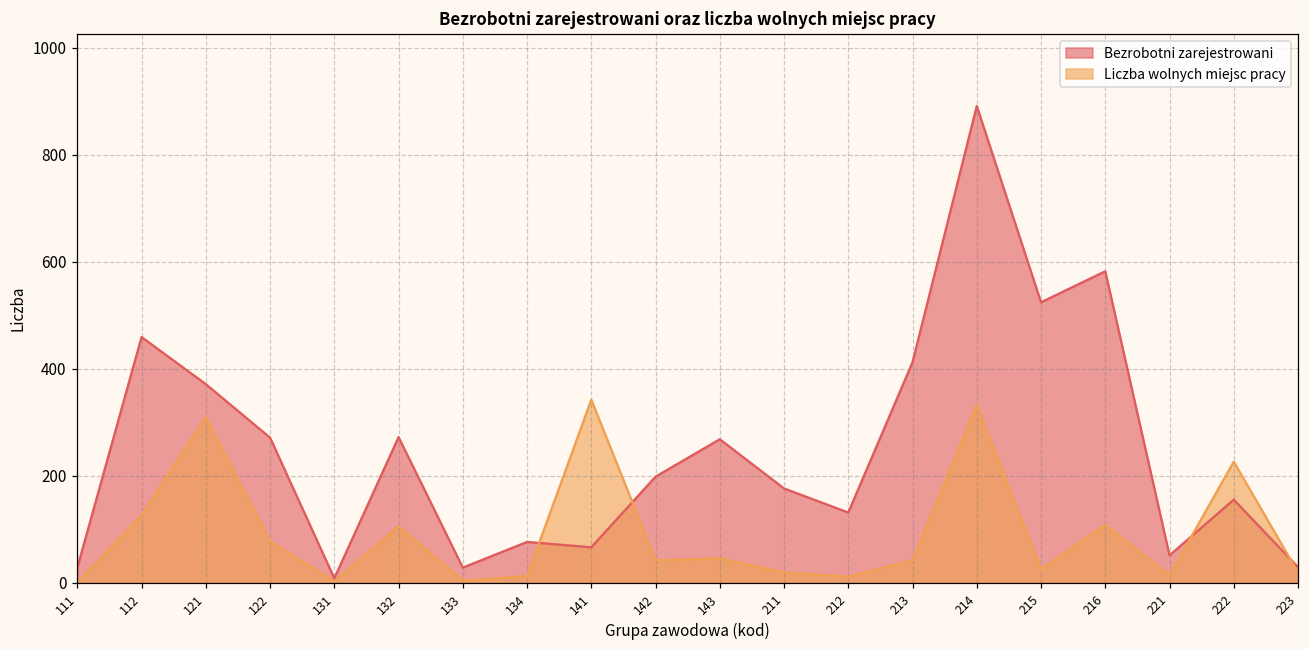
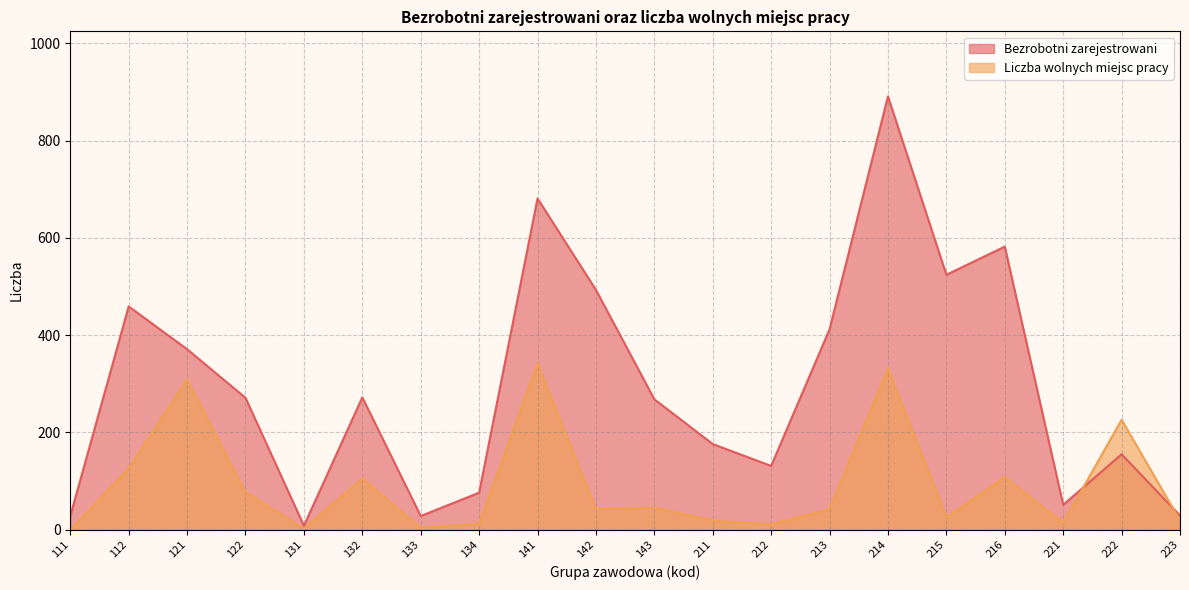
  {
    "Bezrobotni zarejestrowani": {
      "111": 30,
      "112": 460,
      "121": 370,
      "122": 270,
      "131": 10,
      "132": 270,
      "133": 30,
      "134": 80,
-     "141": 70,
-     "142": 200,
+     "141": 680,
+     "142": 490,
      "143": 270,
      "211": 180,
      "212": 130,
      "213": 410,
      "214": 890,
      "215": 520,
      "216": 580,
      "221": 50,
      "222": 160,
      "223": 30
    },
    "Liczba wolnych miejsc pracy": {
      "111": 0,
      "112": 130,
      "121": 310,
      "122": 80,
      "131": 0,
      "132": 110,
      "133": 0,
      "134": 10,
      "141": 340,
      "142": 40,
      "143": 50,
      "211": 20,
      "212": 10,
      "213": 40,
      "214": 330,
      "215": 30,
      "216": 110,
      "221": 10,
      "222": 230,
      "223": 20
    }
  }
